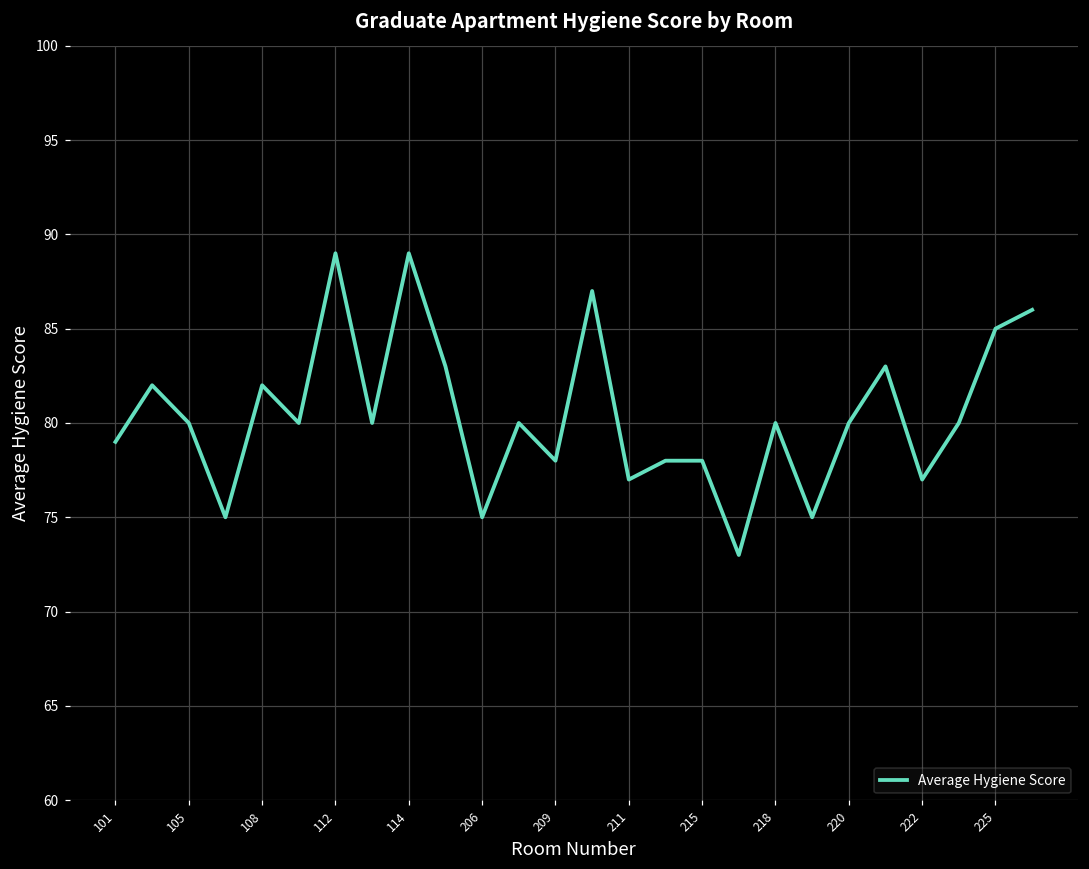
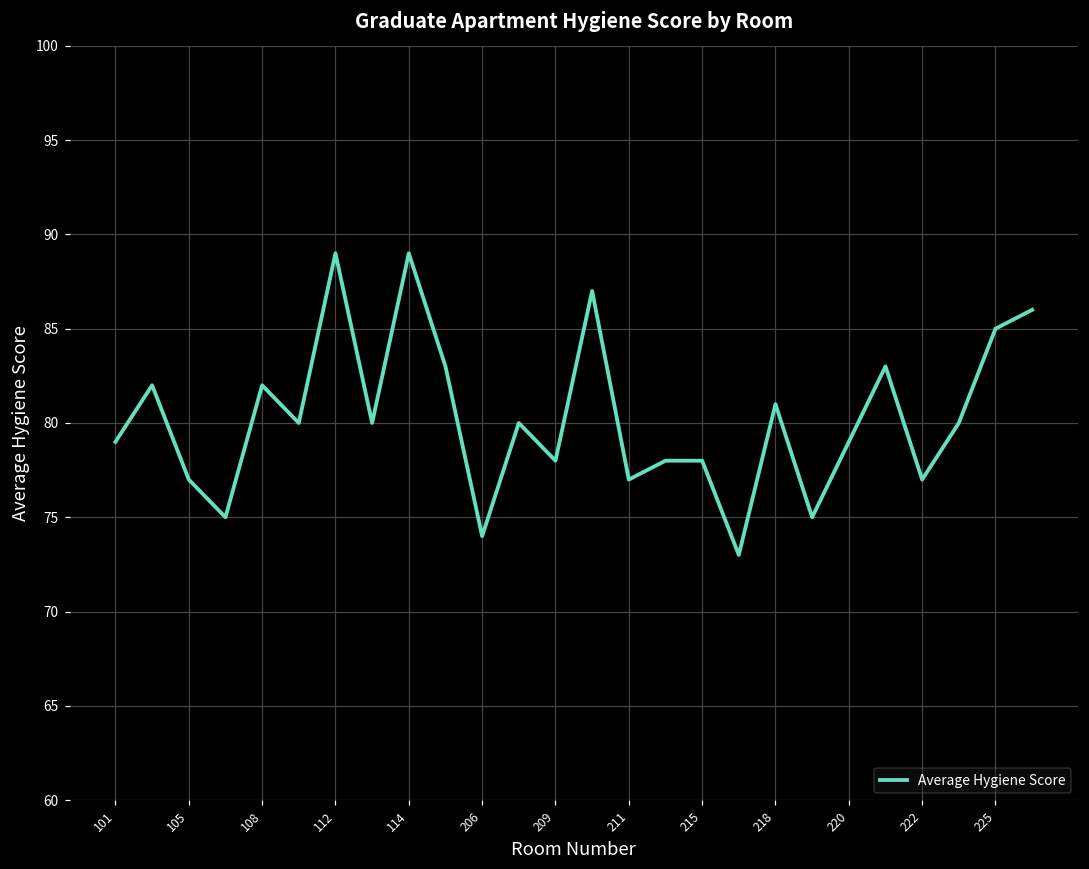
  {
    "101": 79,
-   "105": 80,
+   "105": 77,
    "108": 82,
    "112": 89,
    "114": 89,
-   "206": 75,
+   "206": 74,
    "209": 78,
    "211": 77,
    "215": 78,
-   "218": 80,
-   "220": 80,
+   "218": 81,
+   "220": 79,
    "222": 77,
    "225": 85
  }
